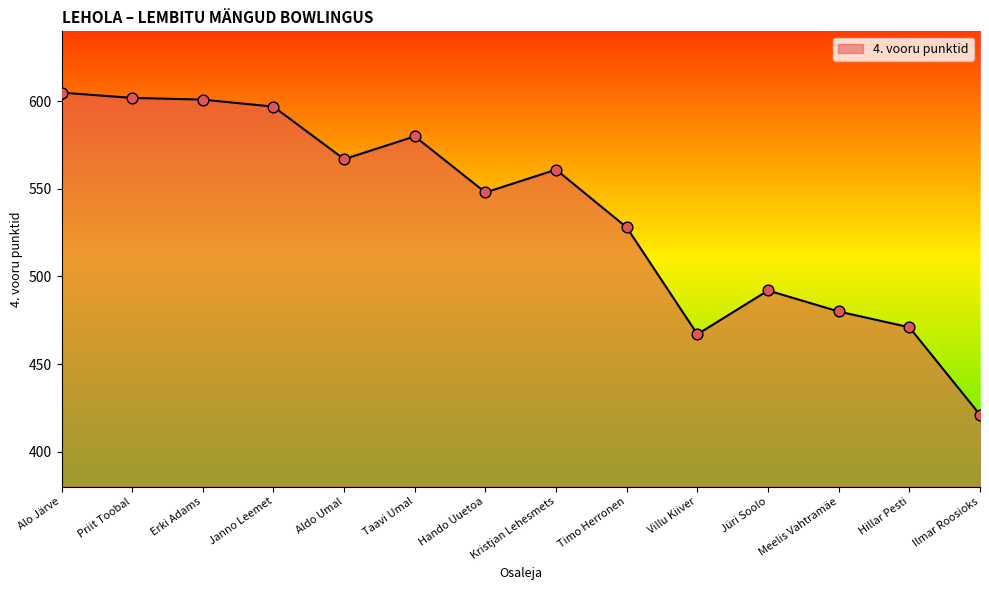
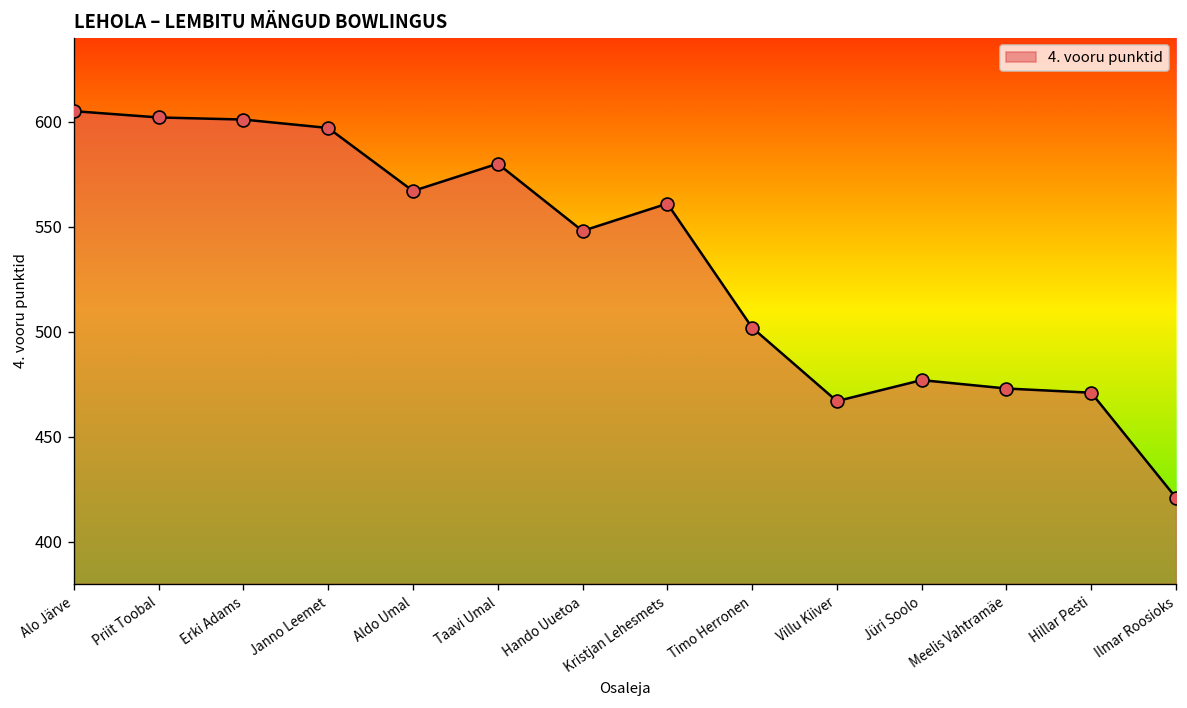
  {
    "Alo Järve": 605,
    "Priit Toobal": 602,
    "Erki Adams": 601,
    "Janno Leemet": 597,
    "Aldo Umal": 567,
    "Taavi Umal": 580,
    "Hando Uuetoa": 548,
    "Kristjan Lehesmets": 561,
-   "Timo Herronen": 528,
+   "Timo Herronen": 502,
    "Villu Kiiver": 467,
-   "Jüri Soolo": 492,
-   "Meelis Vahtramäe": 480,
+   "Jüri Soolo": 477,
+   "Meelis Vahtramäe": 473,
    "Hillar Pesti": 471,
    "Ilmar Roosioks": 421
  }
